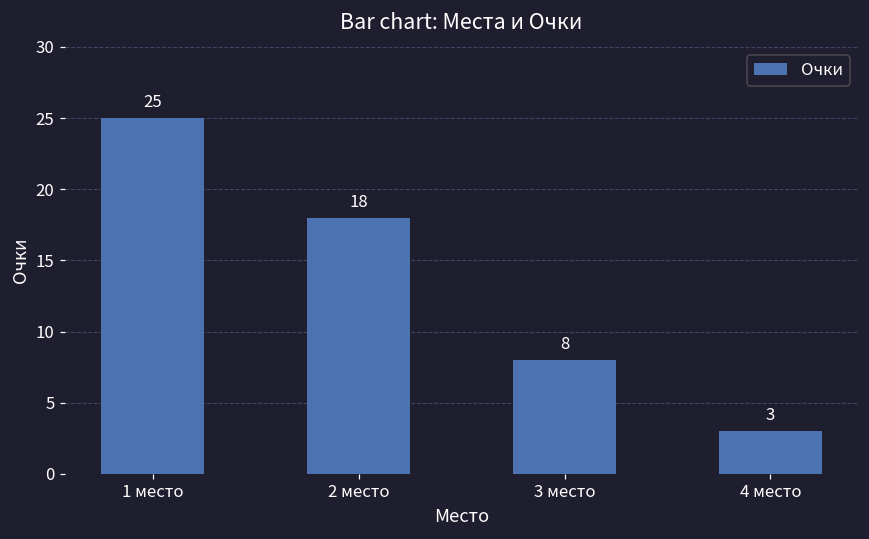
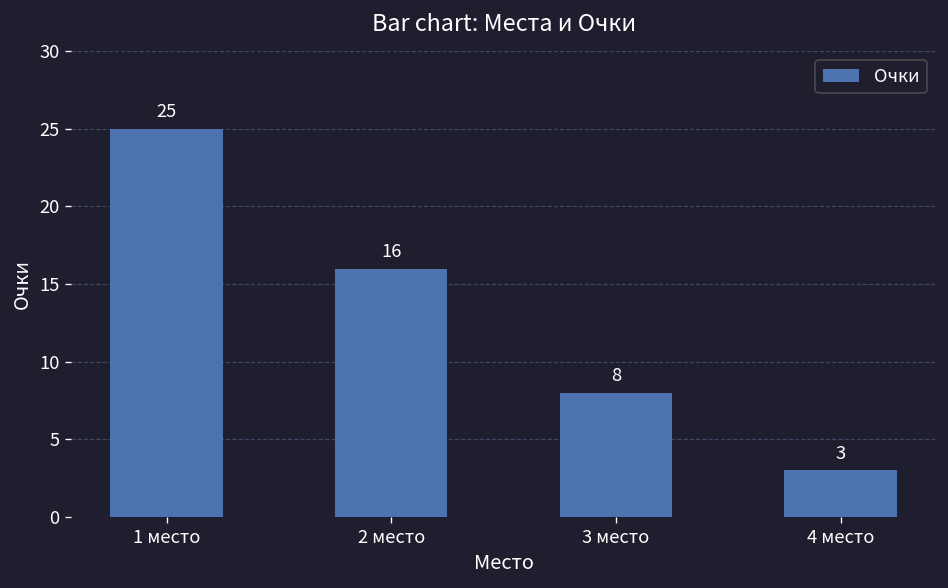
  {
    "1 место": 25,
-   "2 место": 18,
+   "2 место": 16,
    "3 место": 8,
    "4 место": 3
  }
